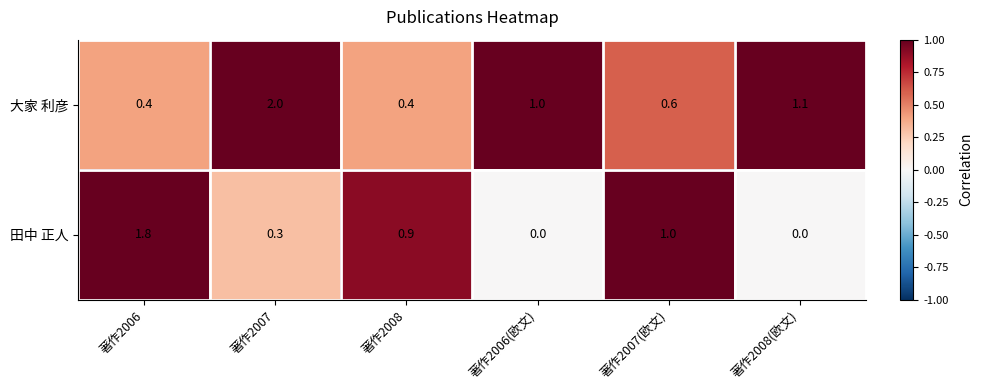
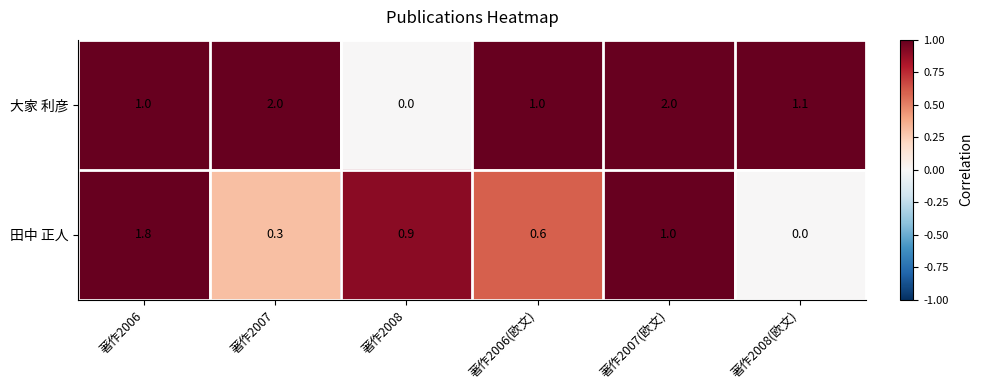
  {
    "大家 利彦": {
-     "著作2006": 0.4,
+     "著作2006": 1.0,
      "著作2007": 2.0,
-     "著作2008": 0.4,
+     "著作2008": 0.0,
      "著作2006(欧文)": 1.0,
-     "著作2007(欧文)": 0.6,
+     "著作2007(欧文)": 2.0,
      "著作2008(欧文)": 1.1
    },
    "田中 正人": {
      "著作2006": 1.8,
      "著作2007": 0.3,
      "著作2008": 0.9,
-     "著作2006(欧文)": 0.0,
+     "著作2006(欧文)": 0.6,
      "著作2007(欧文)": 1.0,
      "著作2008(欧文)": 0.0
    }
  }
